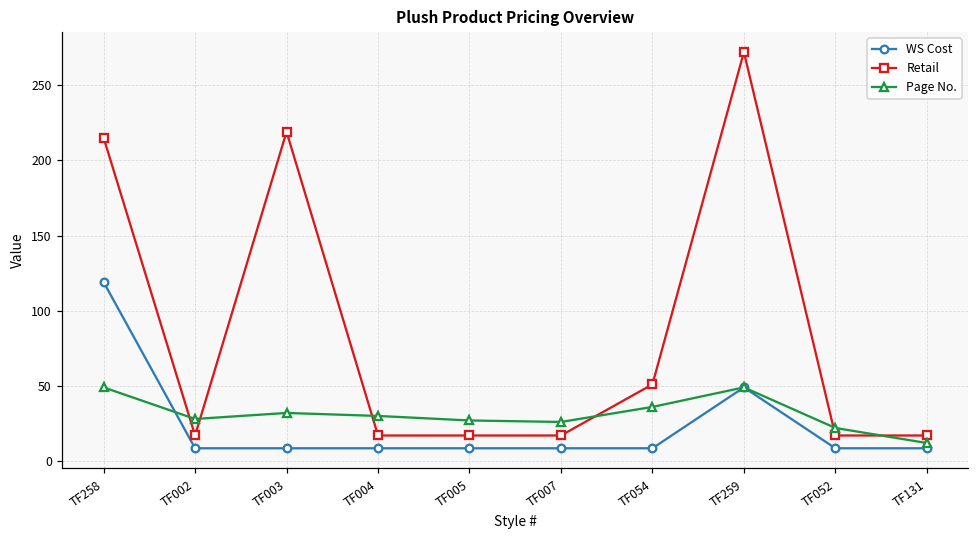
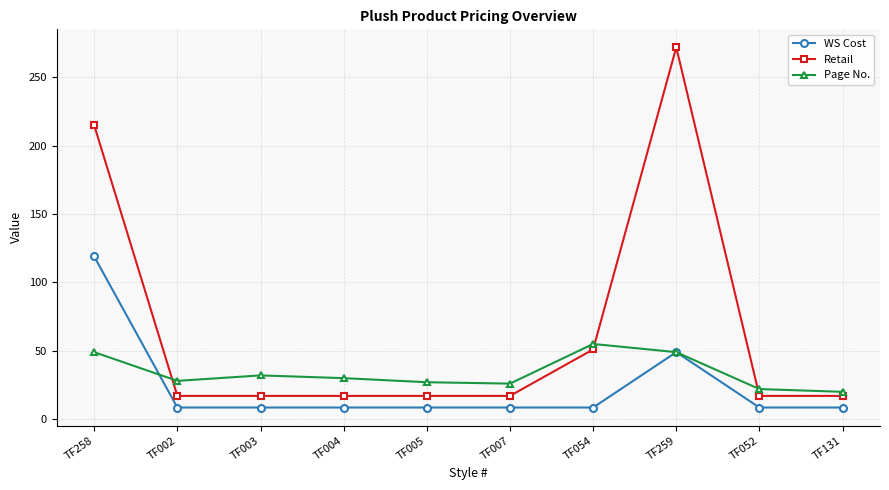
  {
    "WS Cost": {
      "TF258": 119,
      "TF002": 9,
      "TF003": 9,
      "TF004": 9,
      "TF005": 9,
      "TF007": 9,
      "TF054": 9,
      "TF052": 9,
      "TF131": 9
    },
    "Retail": {
      "TF258": 215,
      "TF002": 17,
-     "TF003": 219,
+     "TF003": 17,
      "TF004": 17,
      "TF005": 17,
      "TF007": 17,
      "TF054": 51,
      "TF259": 272,
      "TF052": 17,
      "TF131": 17
    },
    "Page No.": {
      "TF258": 49,
      "TF002": 28,
      "TF003": 32,
      "TF004": 30,
      "TF005": 27,
      "TF007": 26,
-     "TF054": 36,
+     "TF054": 55,
      "TF052": 22,
-     "TF131": 12
+     "TF131": 20
    }
  }
